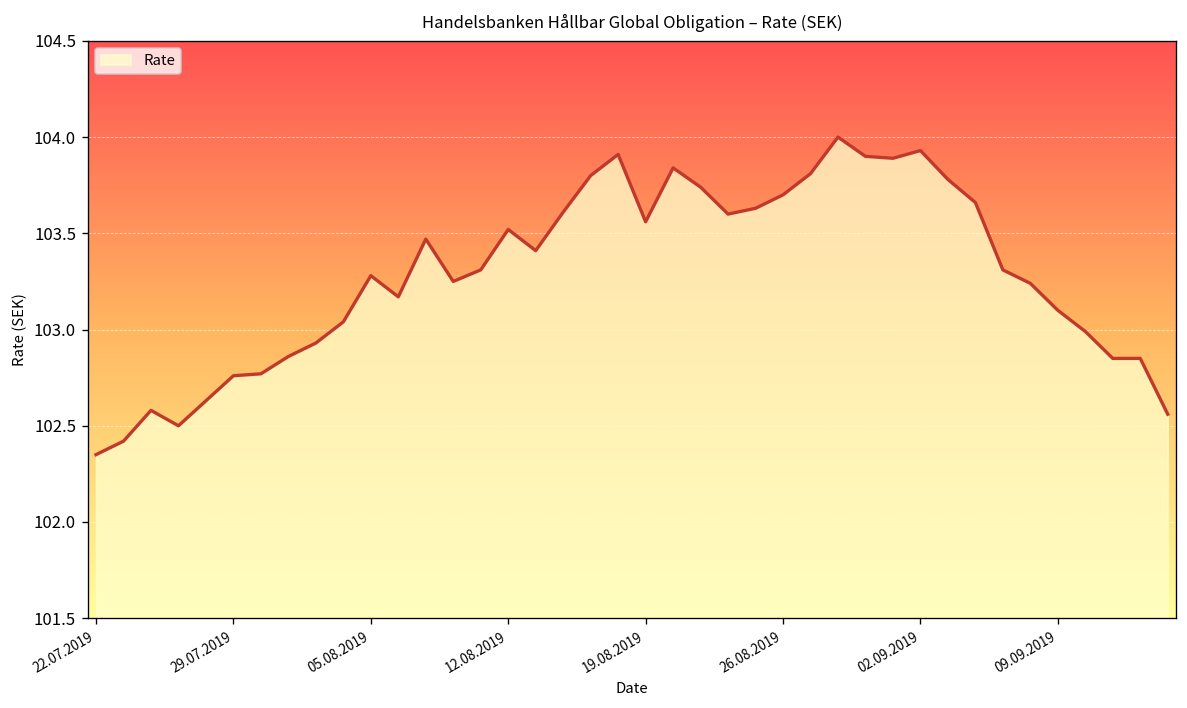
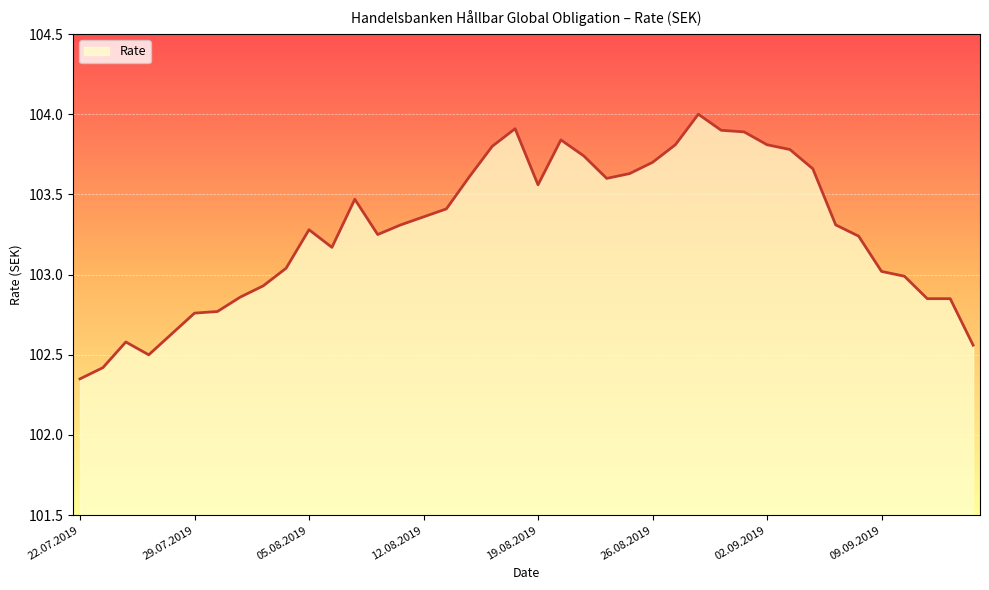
  {
    "22.07.2019": 102.35,
    "29.07.2019": 102.76,
    "05.08.2019": 103.28,
-   "12.08.2019": 103.52,
+   "12.08.2019": 103.36,
    "19.08.2019": 103.56,
    "26.08.2019": 103.70,
-   "02.09.2019": 103.93,
-   "09.09.2019": 103.10
+   "02.09.2019": 103.81,
+   "09.09.2019": 103.02
  }
